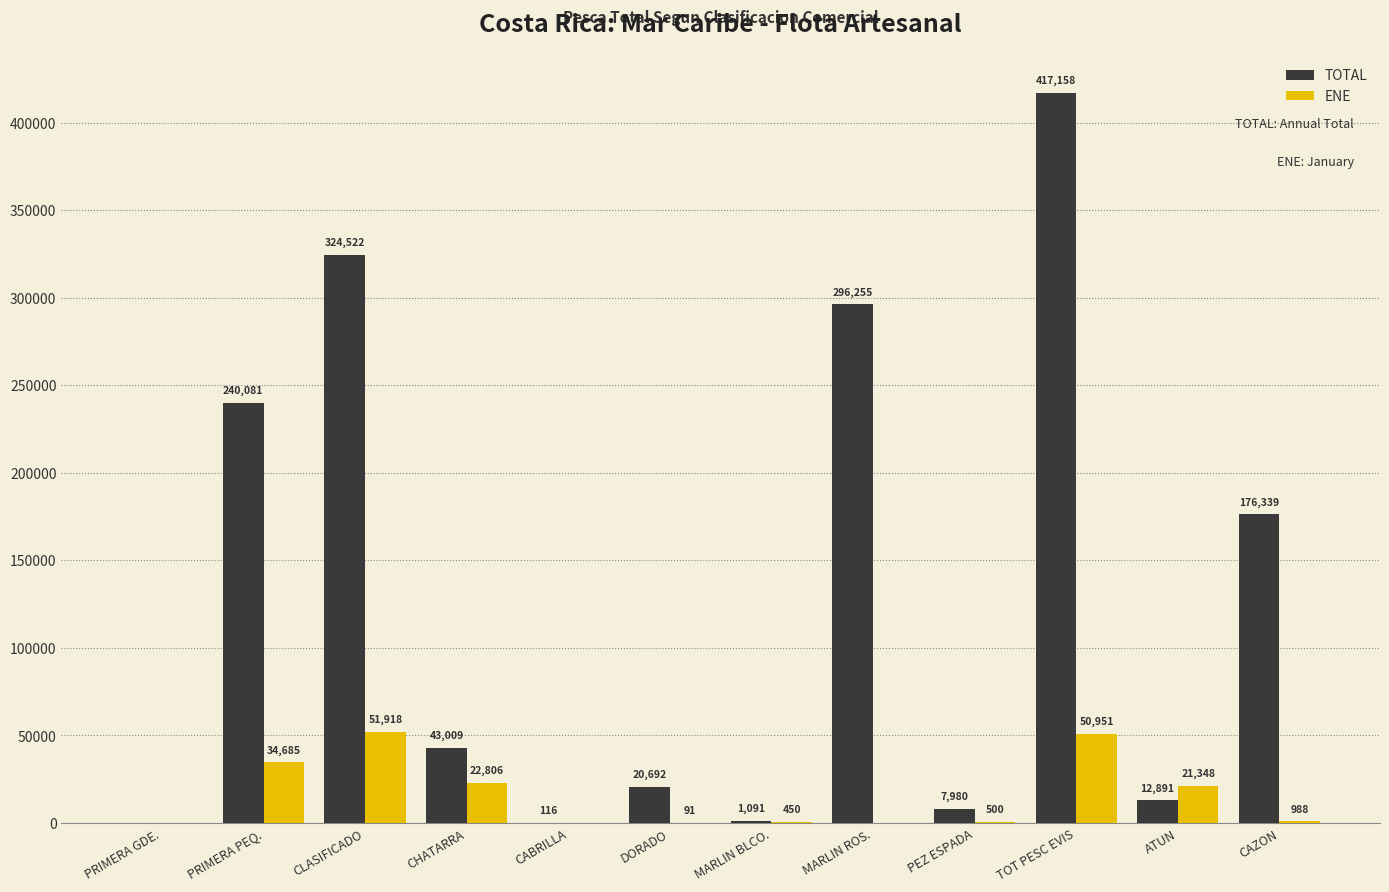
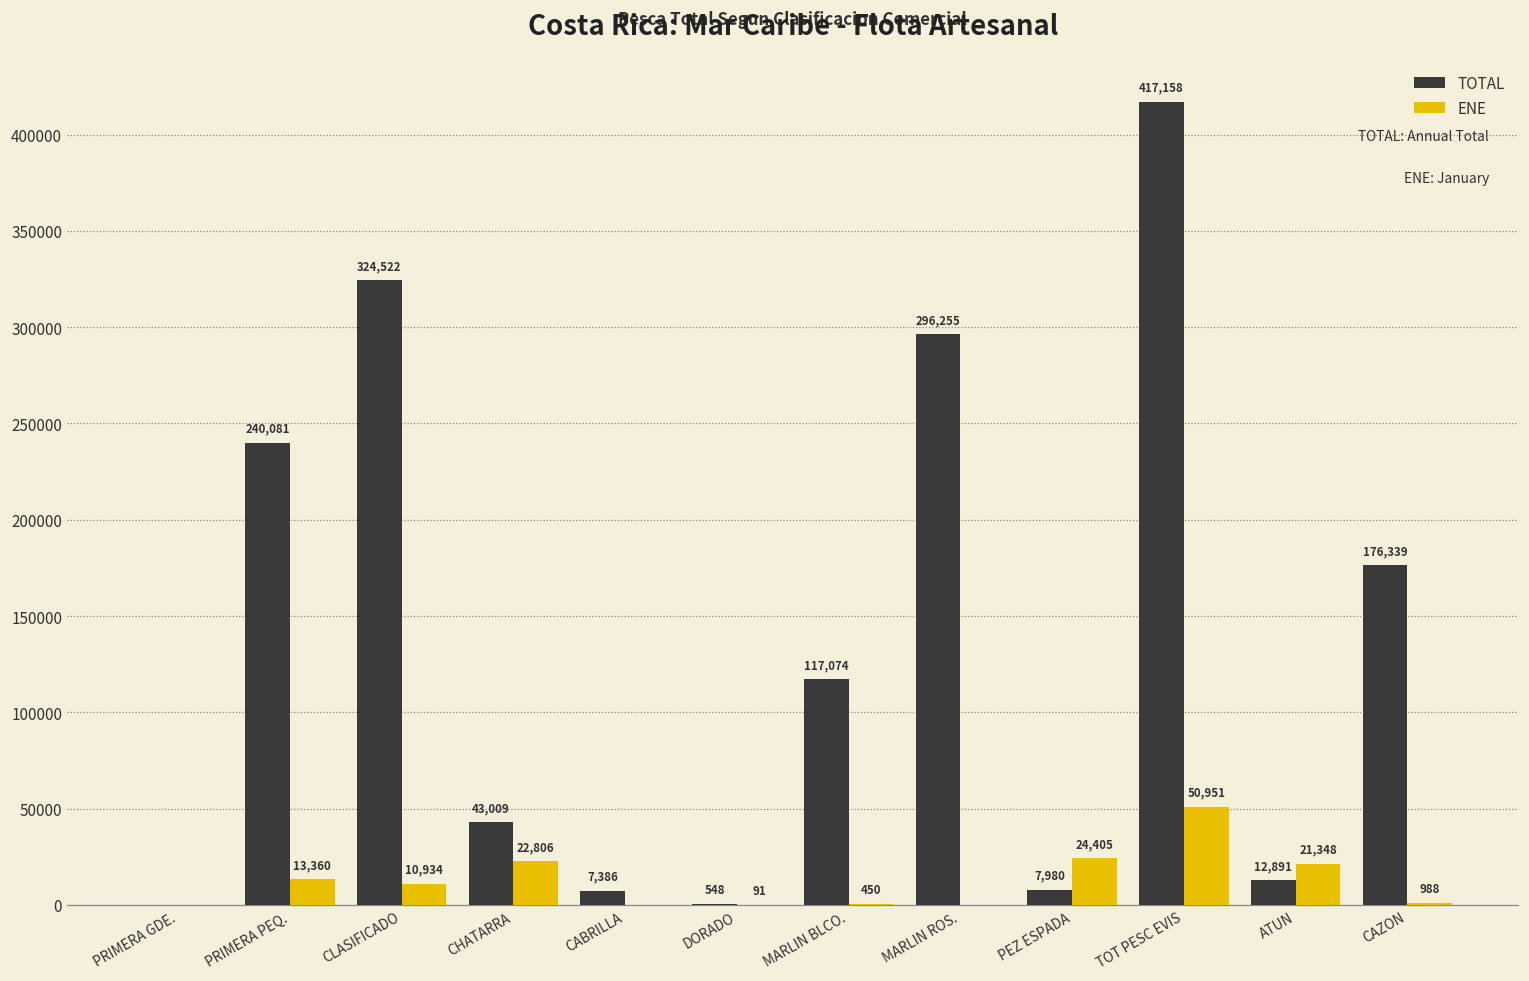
  {
    "TOTAL": {
      "PRIMERA PEQ.": "240,081",
      "CLASIFICADO": "324,522",
      "CHATARRA": "43,009",
-     "CABRILLA": "116",
-     "DORADO": "20,692",
-     "MARLIN BLCO.": "1,091",
+     "CABRILLA": "7,386",
+     "DORADO": "548",
+     "MARLIN BLCO.": "117,074",
      "MARLIN ROS.": "296,255",
      "PEZ ESPADA": "7,980",
      "TOT PESC EVIS": "417,158",
      "ATUN": "12,891",
      "CAZON": "176,339"
    },
    "ENE": {
-     "PRIMERA PEQ.": "34,685",
-     "CLASIFICADO": "51,918",
+     "PRIMERA PEQ.": "13,360",
+     "CLASIFICADO": "10,934",
      "CHATARRA": "22,806",
      "DORADO": "91",
      "MARLIN BLCO.": "450",
-     "PEZ ESPADA": "500",
+     "PEZ ESPADA": "24,405",
      "TOT PESC EVIS": "50,951",
      "ATUN": "21,348",
      "CAZON": "988"
    }
  }
